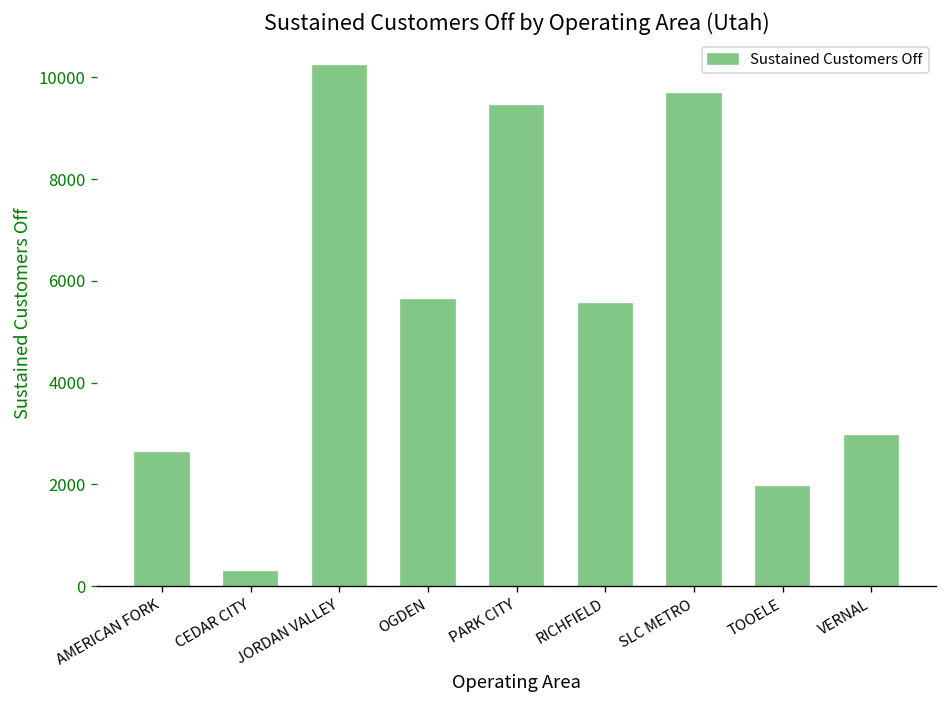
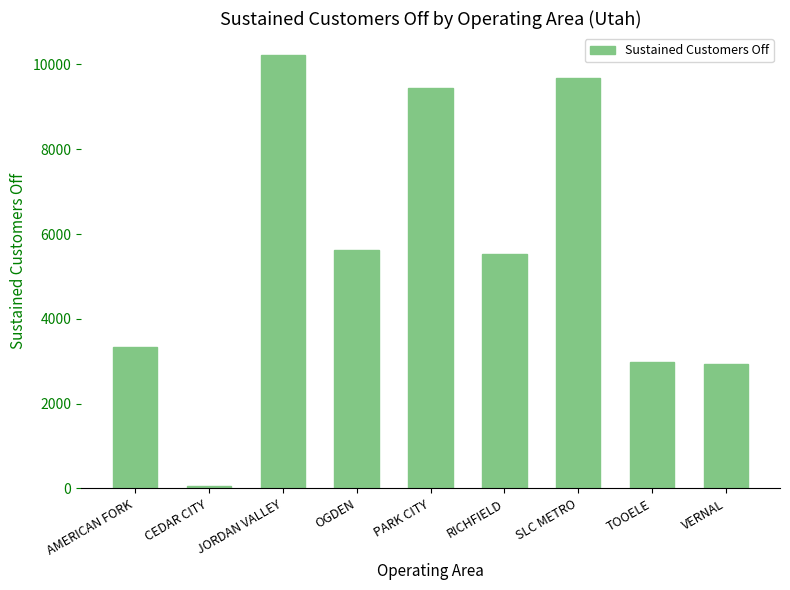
  {
-   "AMERICAN FORK": 2600,
-   "CEDAR CITY": 300,
+   "AMERICAN FORK": 3300,
+   "CEDAR CITY": 0,
    "JORDAN VALLEY": 10200,
    "OGDEN": 5600,
    "PARK CITY": 9400,
    "RICHFIELD": 5500,
    "SLC METRO": 9700,
-   "TOOELE": 1900,
+   "TOOELE": 3000,
    "VERNAL": 2900
  }
